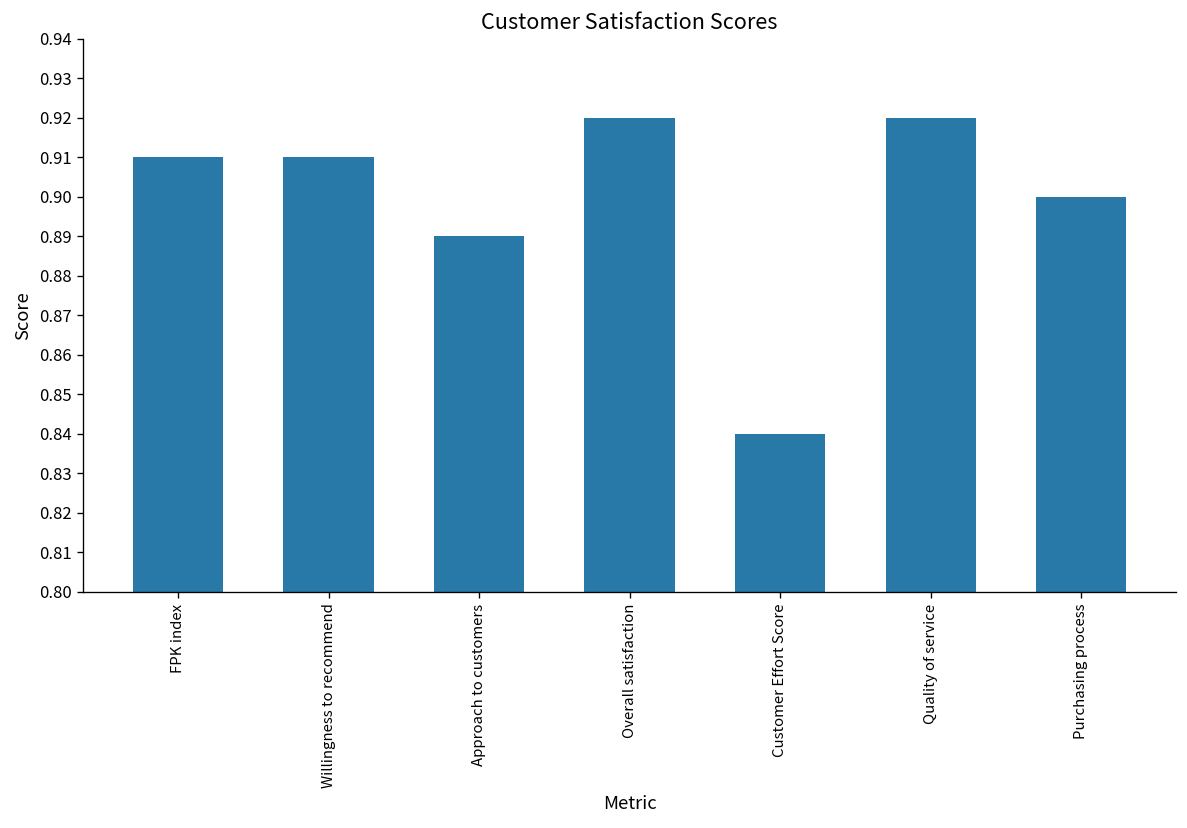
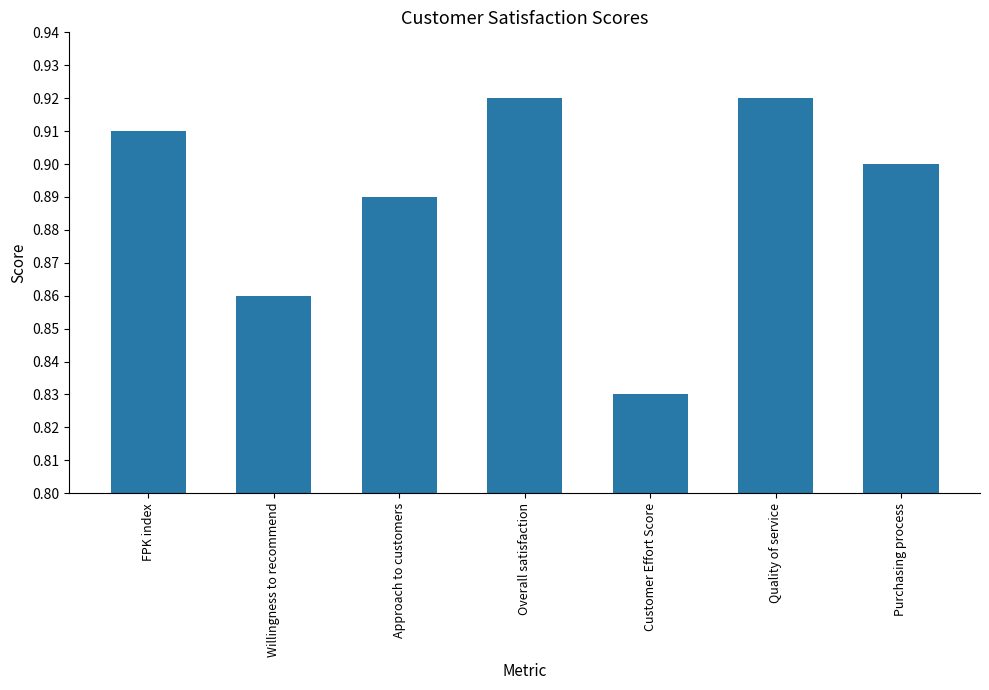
  {
    "FPK index": 0.91,
-   "Willingness to recommend": 0.91,
+   "Willingness to recommend": 0.86,
    "Approach to customers": 0.89,
    "Overall satisfaction": 0.92,
-   "Customer Effort Score": 0.84,
+   "Customer Effort Score": 0.83,
    "Quality of service": 0.92,
    "Purchasing process": 0.90
  }
